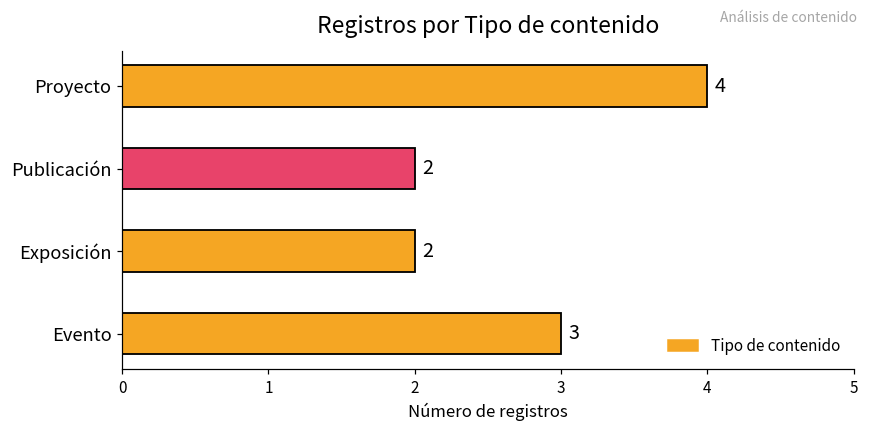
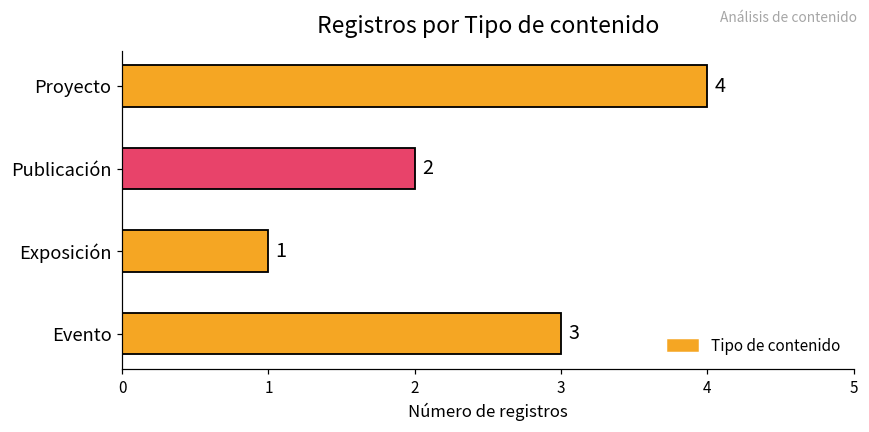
  {
    "Proyecto": 4,
    "Publicación": 2,
-   "Exposición": 2,
+   "Exposición": 1,
    "Evento": 3
  }
